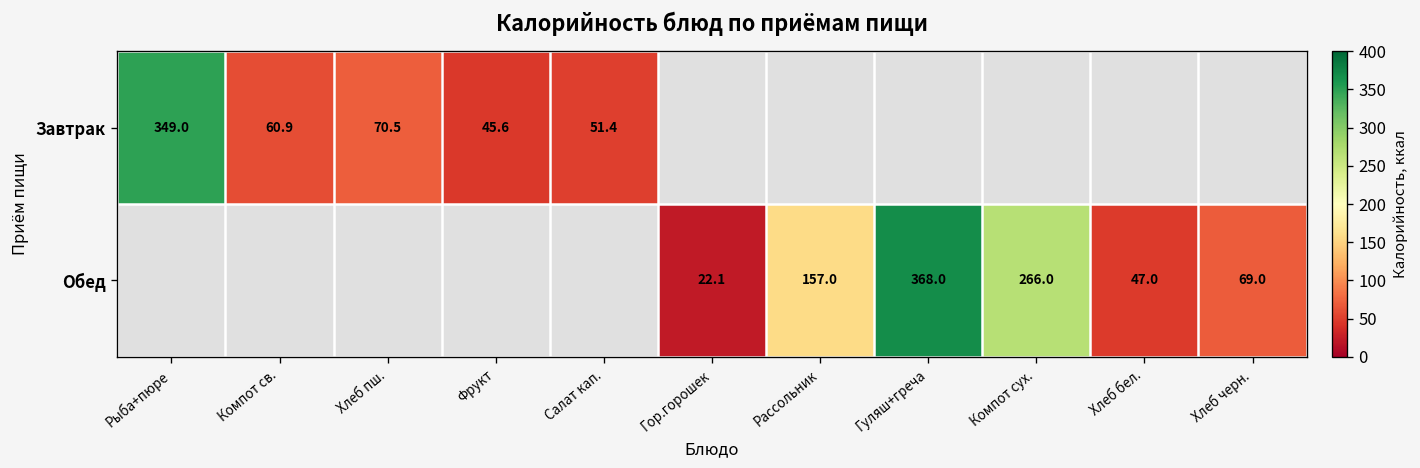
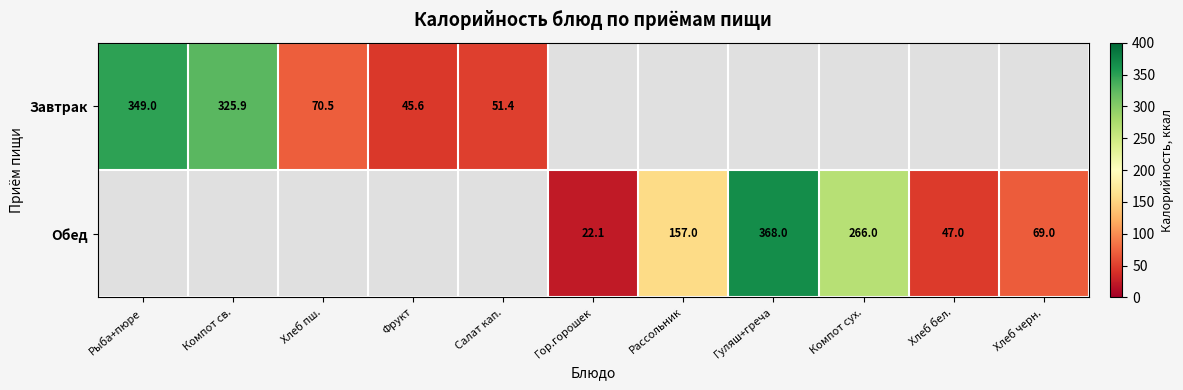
  {
    "Завтрак": {
      "Рыба+пюре": 349.0,
-     "Компот св.": 60.9,
+     "Компот св.": 325.9,
      "Хлеб пш.": 70.5,
      "Фрукт": 45.6,
      "Салат кап.": 51.4
    },
    "Обед": {
      "Гор.горошек": 22.1,
      "Рассольник": 157.0,
      "Гуляш+греча": 368.0,
      "Компот сух.": 266.0,
      "Хлеб бел.": 47.0,
      "Хлеб черн.": 69.0
    }
  }
